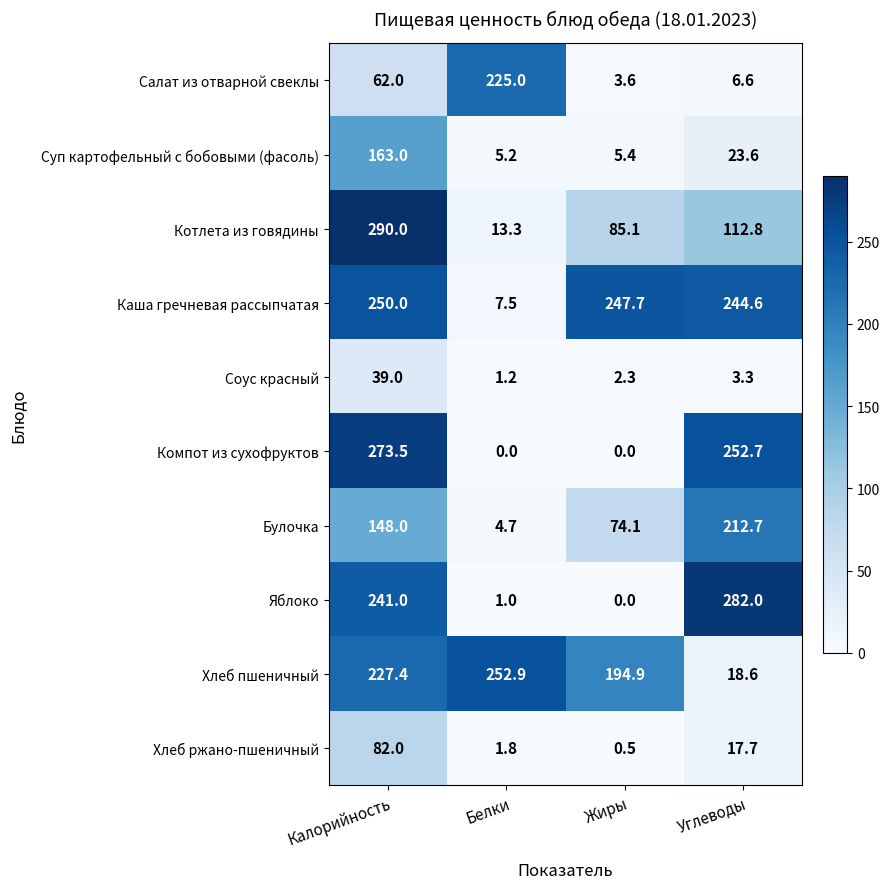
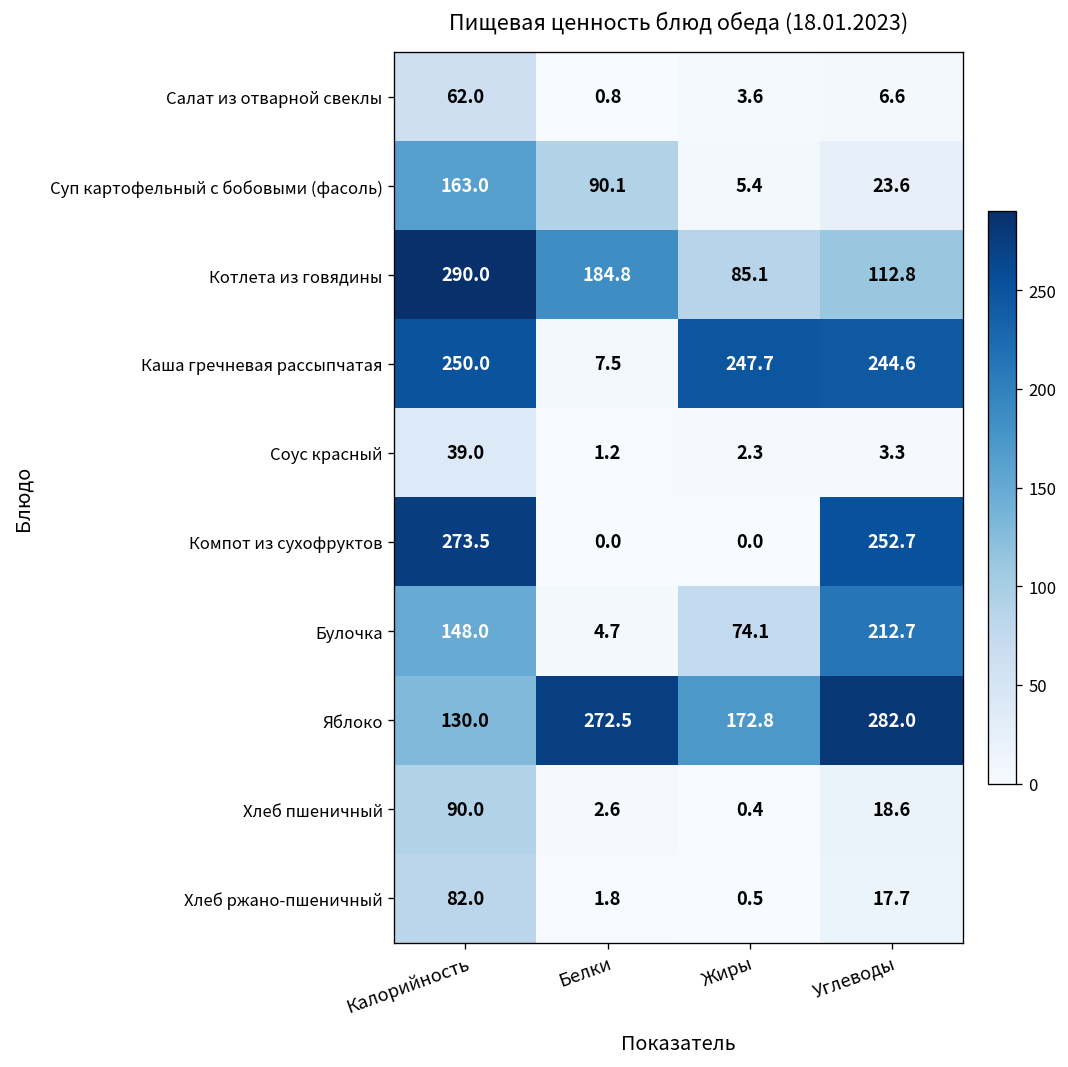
  {
    "Салат из отварной свеклы": {
      "Калорийность": 62.0,
-     "Белки": 225.0,
+     "Белки": 0.8,
      "Жиры": 3.6,
      "Углеводы": 6.6
    },
    "Суп картофельный с бобовыми (фасоль)": {
      "Калорийность": 163.0,
-     "Белки": 5.2,
+     "Белки": 90.1,
      "Жиры": 5.4,
      "Углеводы": 23.6
    },
    "Котлета из говядины": {
      "Калорийность": 290.0,
-     "Белки": 13.3,
+     "Белки": 184.8,
      "Жиры": 85.1,
      "Углеводы": 112.8
    },
    "Каша гречневая рассыпчатая": {
      "Калорийность": 250.0,
      "Белки": 7.5,
      "Жиры": 247.7,
      "Углеводы": 244.6
    },
    "Соус красный": {
      "Калорийность": 39.0,
      "Белки": 1.2,
      "Жиры": 2.3,
      "Углеводы": 3.3
    },
    "Компот из сухофруктов": {
      "Калорийность": 273.5,
      "Белки": 0.0,
      "Жиры": 0.0,
      "Углеводы": 252.7
    },
    "Булочка": {
      "Калорийность": 148.0,
      "Белки": 4.7,
      "Жиры": 74.1,
      "Углеводы": 212.7
    },
    "Яблоко": {
-     "Калорийность": 241.0,
-     "Белки": 1.0,
-     "Жиры": 0.0,
+     "Калорийность": 130.0,
+     "Белки": 272.5,
+     "Жиры": 172.8,
      "Углеводы": 282.0
    },
    "Хлеб пшеничный": {
-     "Калорийность": 227.4,
-     "Белки": 252.9,
-     "Жиры": 194.9,
+     "Калорийность": 90.0,
+     "Белки": 2.6,
+     "Жиры": 0.4,
      "Углеводы": 18.6
    },
    "Хлеб ржано-пшеничный": {
      "Калорийность": 82.0,
      "Белки": 1.8,
      "Жиры": 0.5,
      "Углеводы": 17.7
    }
  }
